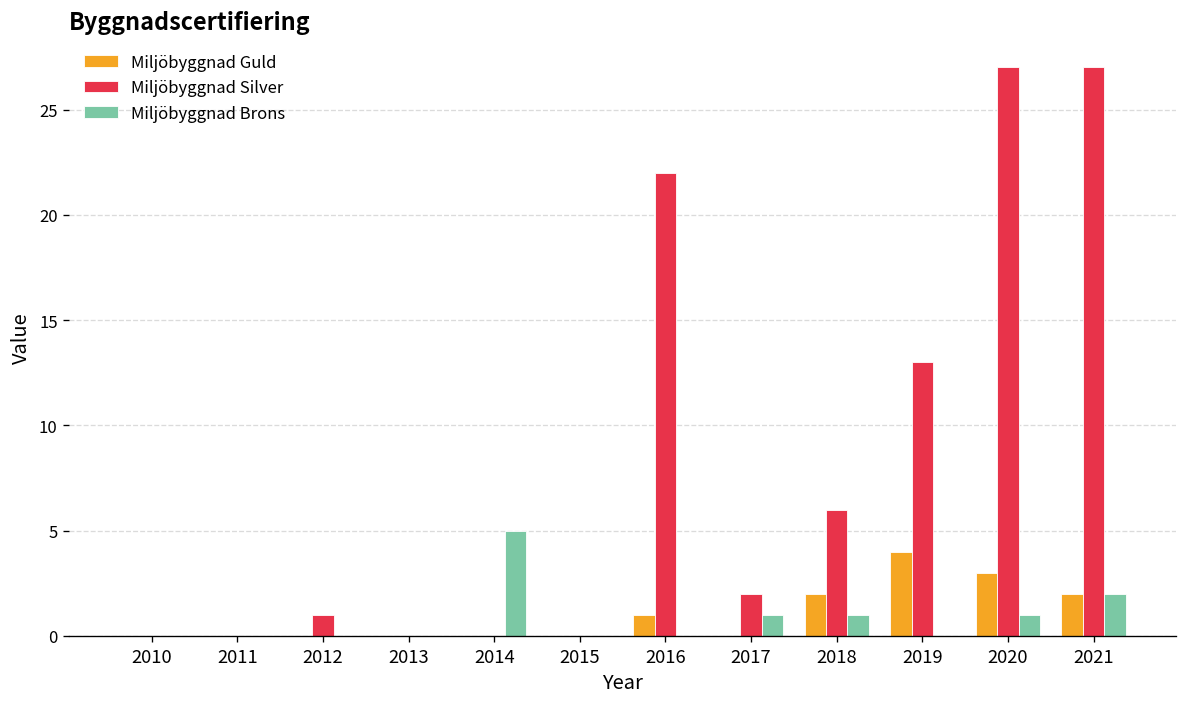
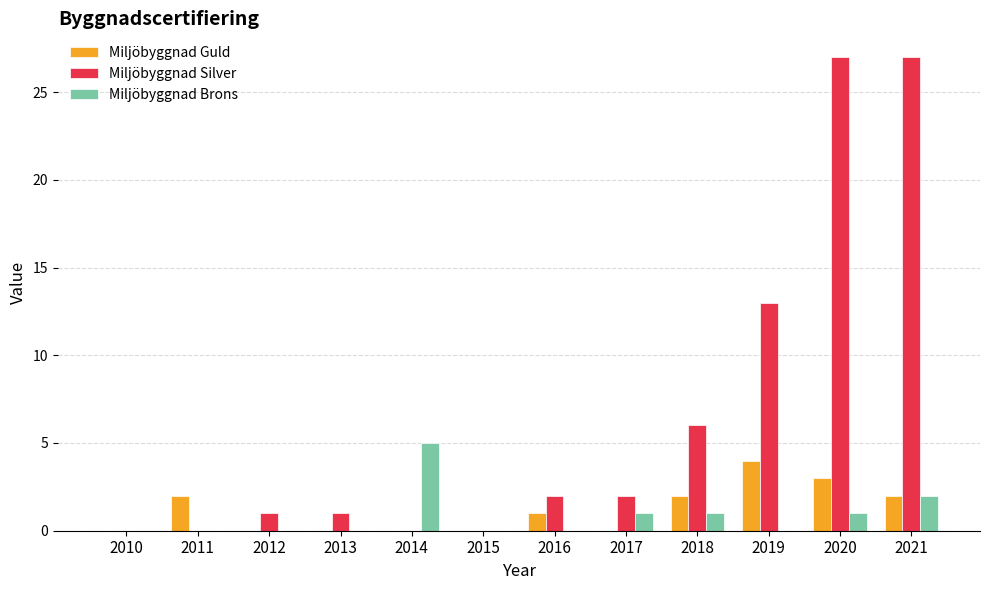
  {
    "Miljöbyggnad Guld": {
      "2010": 0,
-     "2011": 0,
+     "2011": 2,
      "2012": 0,
      "2013": 0,
      "2014": 0,
      "2015": 0,
      "2016": 1,
      "2017": 0,
      "2018": 2,
      "2019": 4,
      "2020": 3,
      "2021": 2
    },
    "Miljöbyggnad Silver": {
      "2010": 0,
      "2011": 0,
      "2012": 1,
-     "2013": 0,
+     "2013": 1,
      "2014": 0,
      "2015": 0,
-     "2016": 22,
+     "2016": 2,
      "2017": 2,
      "2018": 6,
      "2019": 13,
      "2020": 27,
      "2021": 27
    },
    "Miljöbyggnad Brons": {
      "2010": 0,
      "2011": 0,
      "2012": 0,
      "2013": 0,
      "2014": 5,
      "2015": 0,
      "2016": 0,
      "2017": 1,
      "2018": 1,
      "2019": 0,
      "2020": 1,
      "2021": 2
    }
  }
